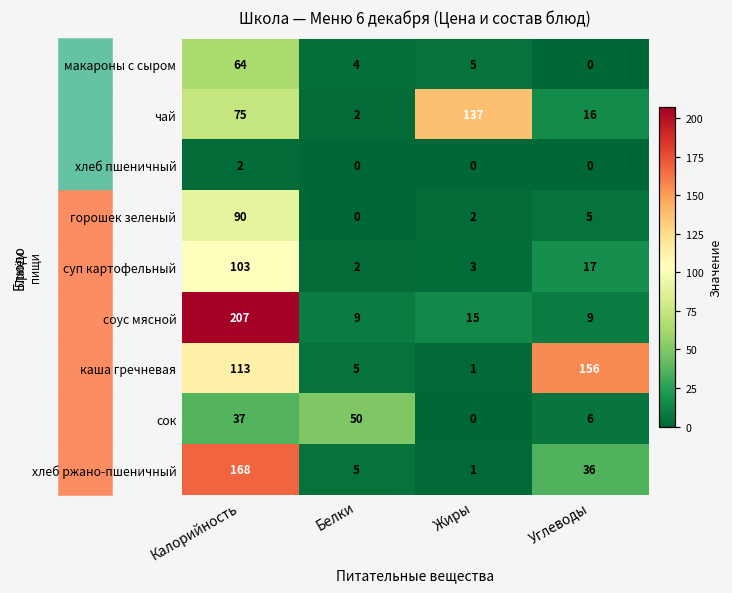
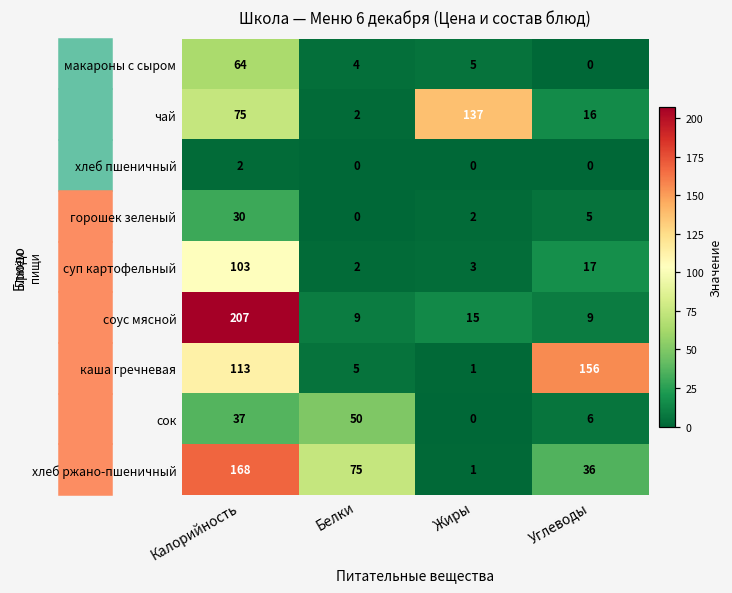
  {
    "макароны с сыром": {
      "Калорийность": 64,
      "Белки": 4,
      "Жиры": 5,
      "Углеводы": 0
    },
    "чай": {
      "Калорийность": 75,
      "Белки": 2,
      "Жиры": 137,
      "Углеводы": 16
    },
    "хлеб пшеничный": {
      "Калорийность": 2,
      "Белки": 0,
      "Жиры": 0,
      "Углеводы": 0
    },
    "горошек зеленый": {
-     "Калорийность": 90,
+     "Калорийность": 30,
      "Белки": 0,
      "Жиры": 2,
      "Углеводы": 5
    },
    "суп картофельный": {
      "Калорийность": 103,
      "Белки": 2,
      "Жиры": 3,
      "Углеводы": 17
    },
    "соус мясной": {
      "Калорийность": 207,
      "Белки": 9,
      "Жиры": 15,
      "Углеводы": 9
    },
    "каша гречневая": {
      "Калорийность": 113,
      "Белки": 5,
      "Жиры": 1,
      "Углеводы": 156
    },
    "сок": {
      "Калорийность": 37,
      "Белки": 50,
      "Жиры": 0,
      "Углеводы": 6
    },
    "хлеб ржано-пшеничный": {
      "Калорийность": 168,
-     "Белки": 5,
+     "Белки": 75,
      "Жиры": 1,
      "Углеводы": 36
    }
  }
